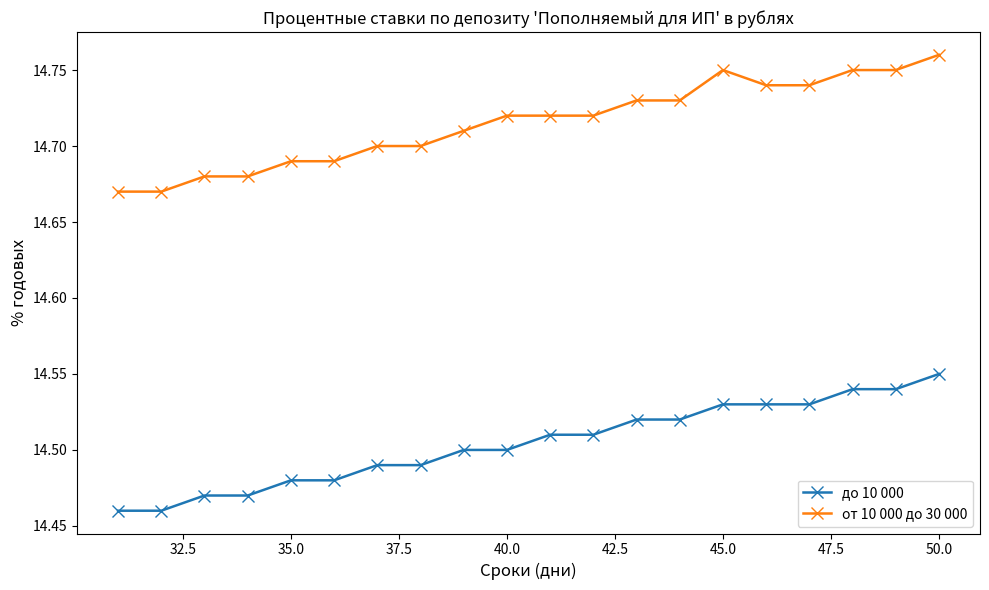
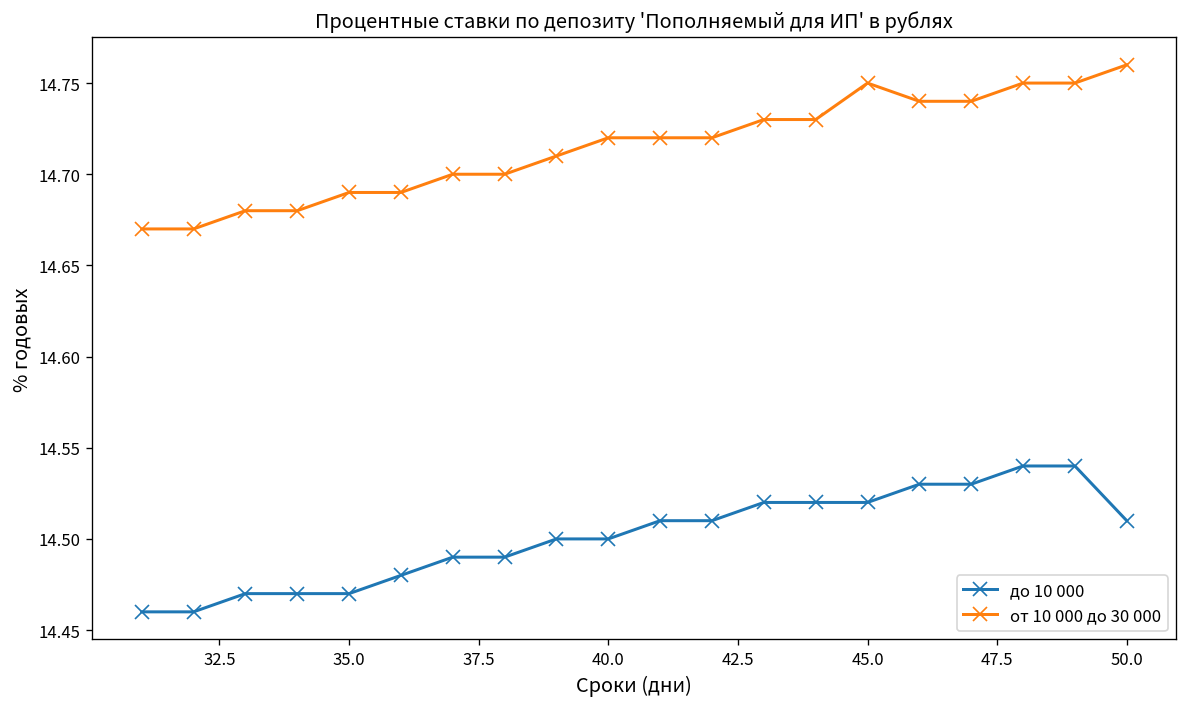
  {
    "до 10 000": {
-     "35.0": 14.48,
+     "35.0": 14.47,
      "40.0": 14.50,
-     "45.0": 14.53,
-     "50.0": 14.55
+     "45.0": 14.52,
+     "50.0": 14.51
    },
    "от 10 000 до 30 000": {
      "35.0": 14.69,
      "40.0": 14.72,
      "45.0": 14.75,
      "50.0": 14.76
    }
  }
